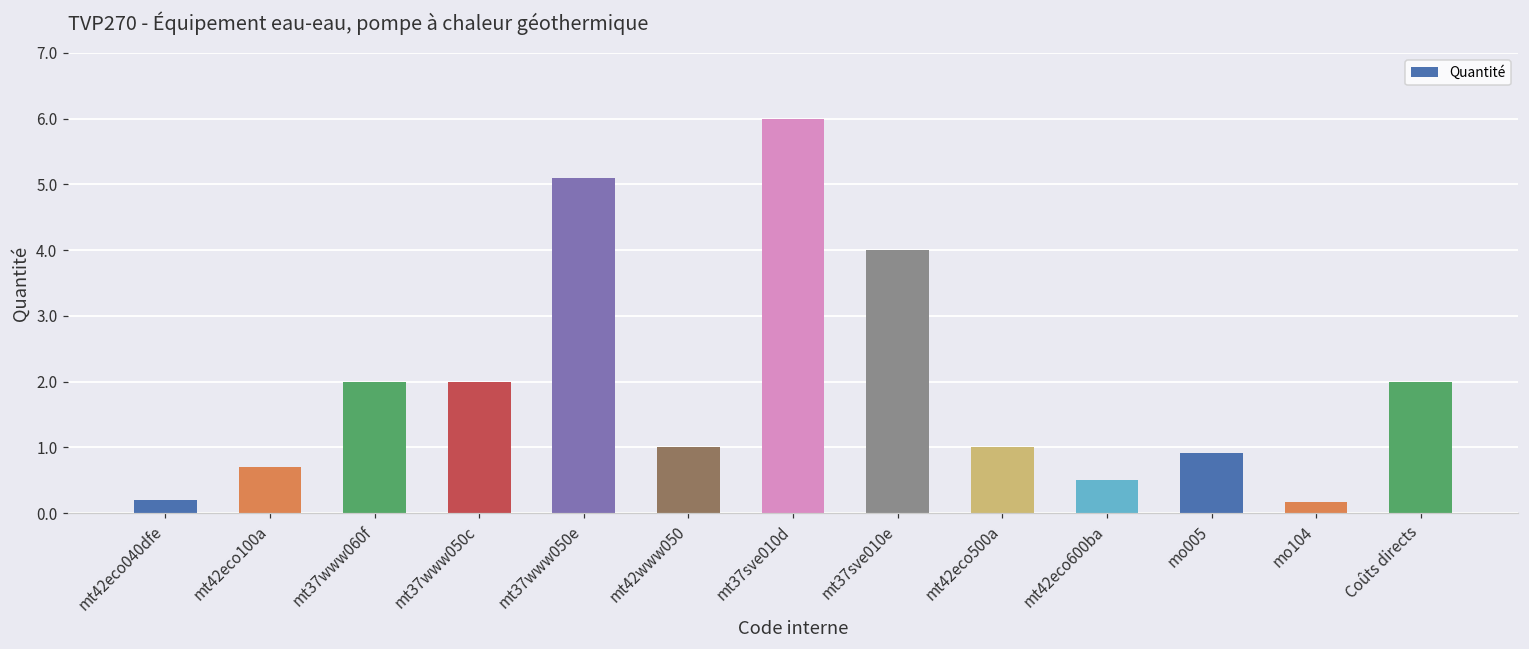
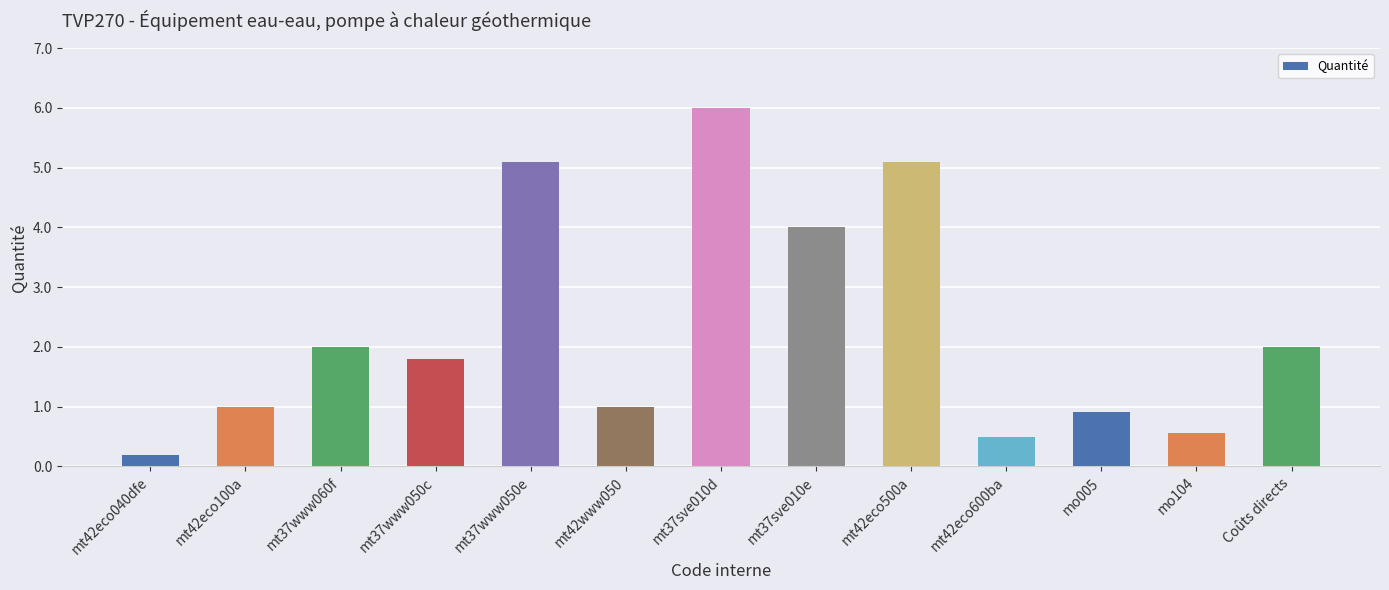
  {
    "mt42eco040dfe": 0.2,
-   "mt42eco100a": 0.7,
+   "mt42eco100a": 1.0,
    "mt37www060f": 2.0,
-   "mt37www050c": 2.0,
+   "mt37www050c": 1.8,
    "mt37www050e": 5.1,
    "mt42www050": 1.0,
    "mt37sve010d": 6.0,
    "mt37sve010e": 4.0,
-   "mt42eco500a": 1.0,
+   "mt42eco500a": 5.1,
    "mt42eco600ba": 0.5,
    "mo005": 0.9,
-   "mo104": 0.2,
+   "mo104": 0.6,
    "Coûts directs": 2.0
  }
